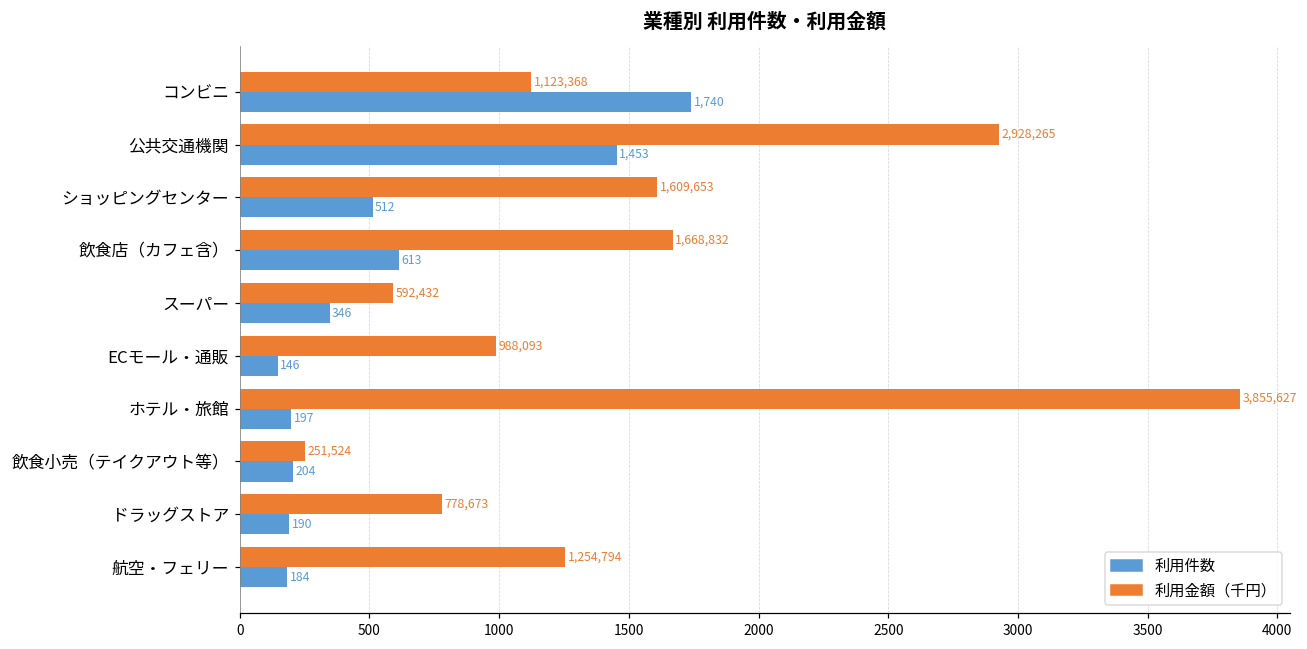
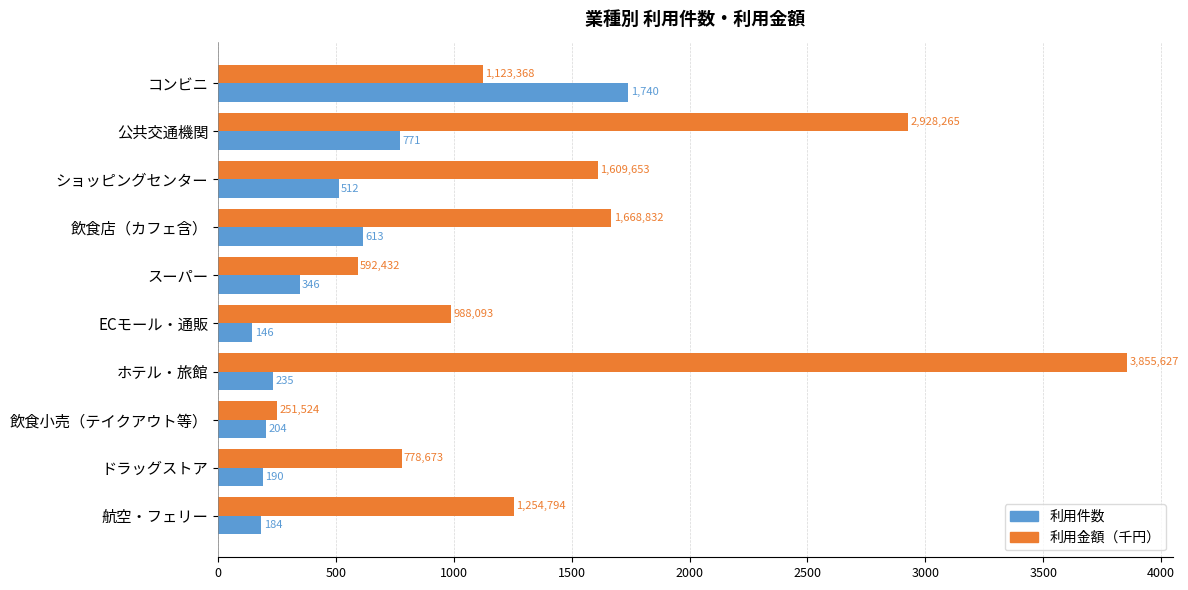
  {
    "利用件数": {
      "コンビニ": "1,740",
-     "公共交通機関": "1,453",
+     "公共交通機関": "771",
      "ショッピングセンター": "512",
      "飲食店（カフェ含）": "613",
      "スーパー": "346",
      "ECモール・通販": "146",
-     "ホテル・旅館": "197",
+     "ホテル・旅館": "235",
      "飲食小売（テイクアウト等）": "204",
      "ドラッグストア": "190",
      "航空・フェリー": "184"
    }
  }
